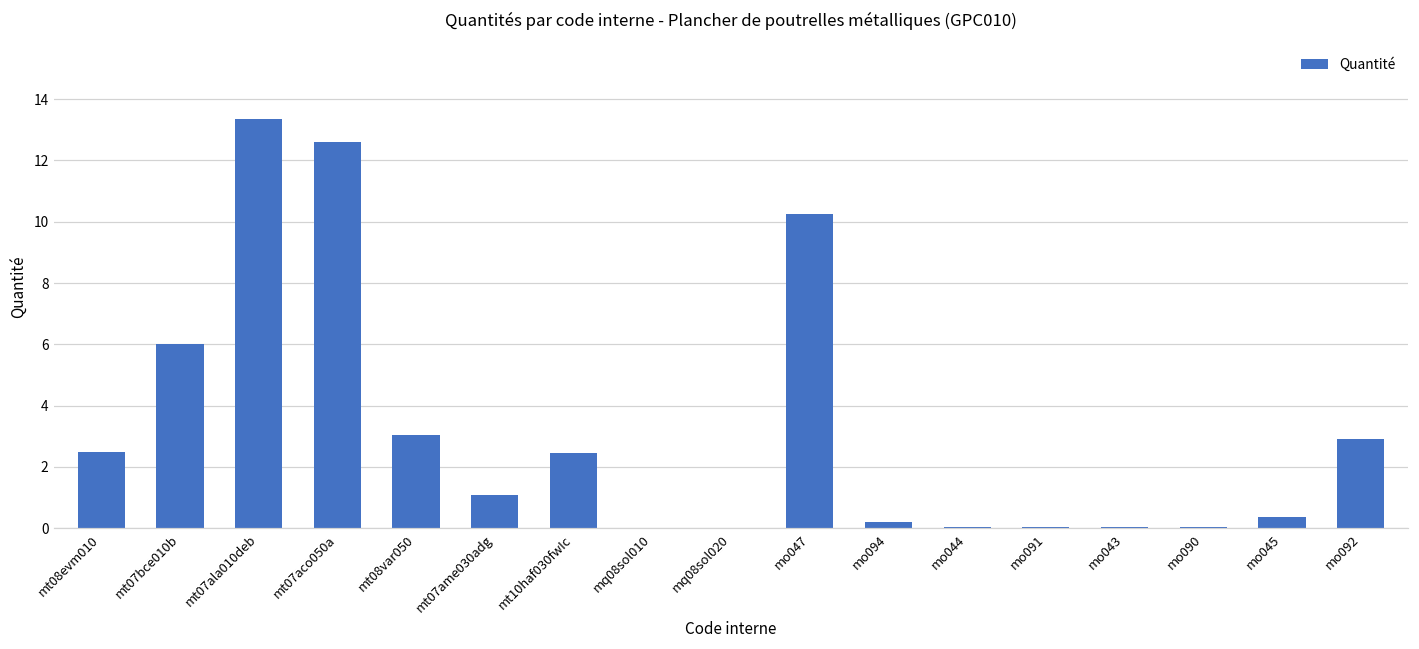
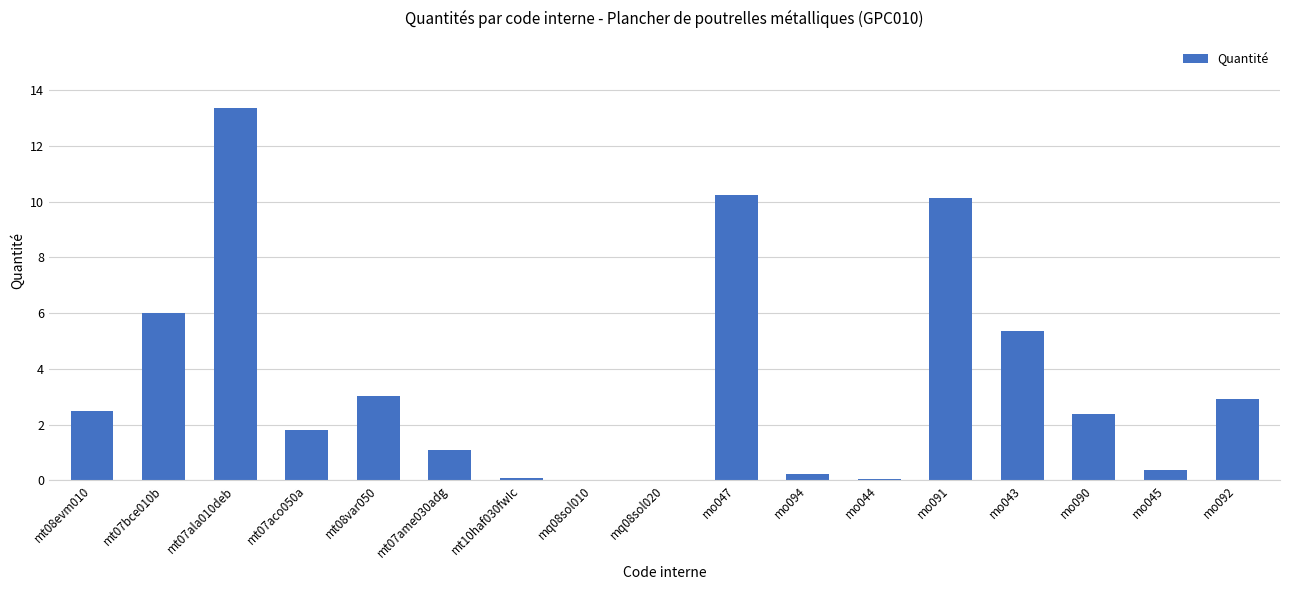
  {
    "mt08evm010": 2.5,
    "mt07bce010b": 6.0,
    "mt07ala010deb": 13.4,
-   "mt07aco050a": 12.6,
+   "mt07aco050a": 1.8,
    "mt08var050": 3.0,
    "mt07ame030adg": 1.1,
-   "mt10haf030fwIc": 2.5,
+   "mt10haf030fwIc": 0.1,
    "mo047": 10.2,
    "mo094": 0.2,
-   "mo091": 0.1,
-   "mo043": 0.0,
-   "mo090": 0.0,
+   "mo091": 10.1,
+   "mo043": 5.4,
+   "mo090": 2.4,
    "mo045": 0.4,
    "mo092": 2.9
  }
